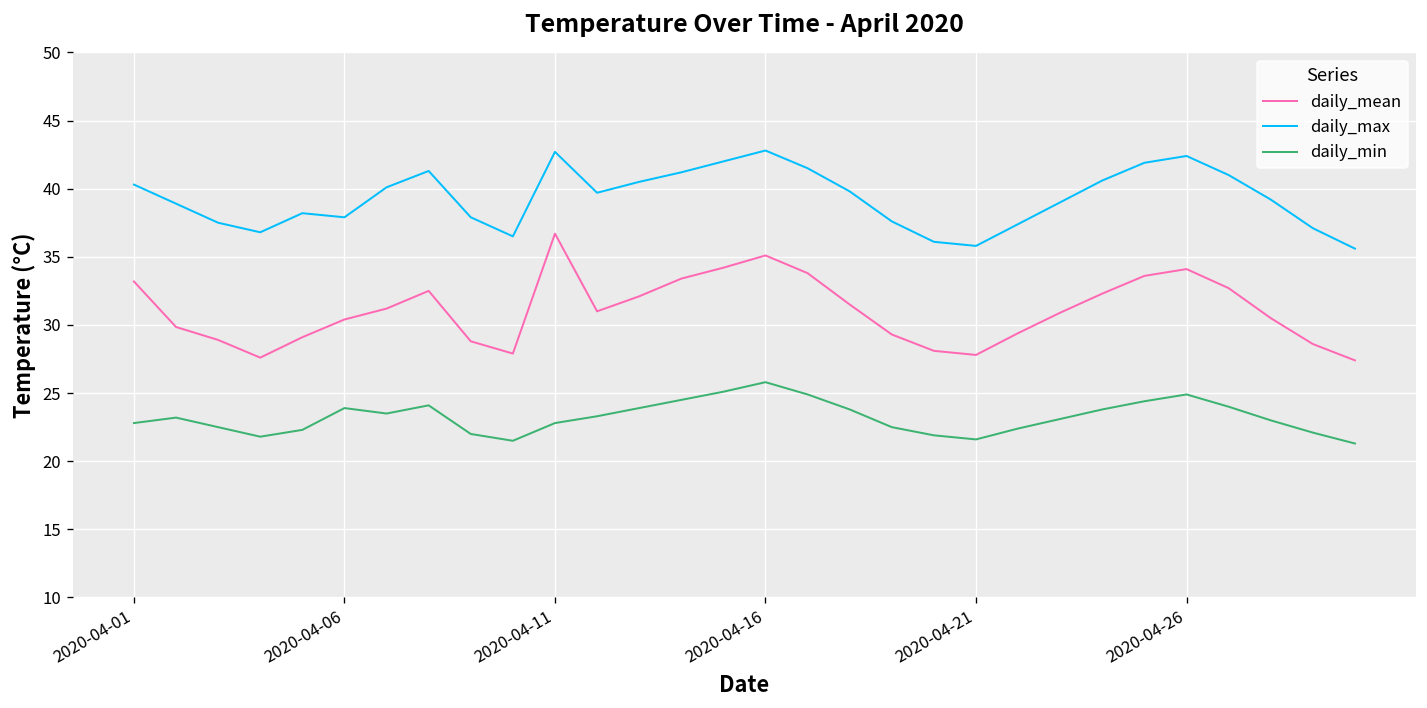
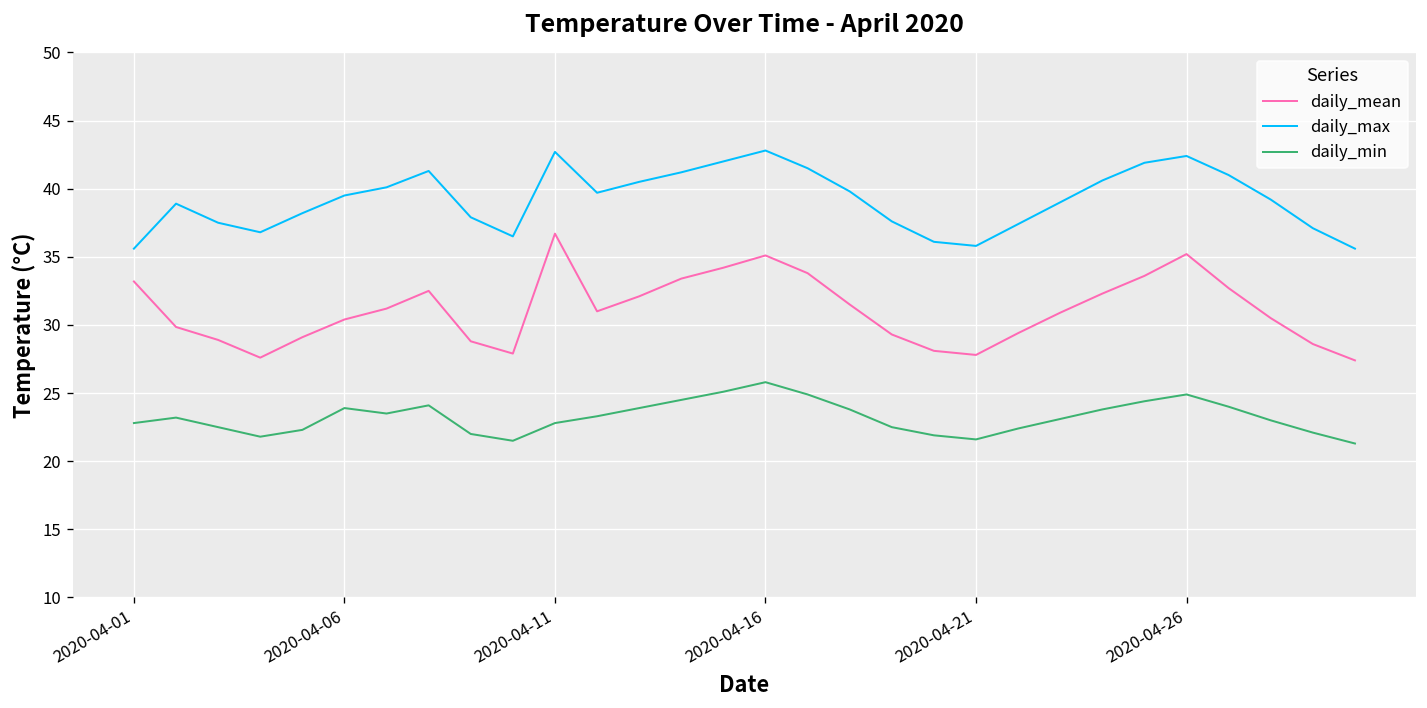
  {
    "daily_mean": {
      "2020-04-01": 33.2,
      "2020-04-06": 30.4,
      "2020-04-11": 36.7,
      "2020-04-16": 35.1,
      "2020-04-21": 27.8,
-     "2020-04-26": 34.1
+     "2020-04-26": 35.2
    },
    "daily_max": {
-     "2020-04-01": 40.3,
-     "2020-04-06": 37.9,
+     "2020-04-01": 35.6,
+     "2020-04-06": 39.5,
      "2020-04-11": 42.7,
      "2020-04-16": 42.8,
      "2020-04-21": 35.8,
      "2020-04-26": 42.4
    },
    "daily_min": {
      "2020-04-01": 22.8,
      "2020-04-06": 23.9,
      "2020-04-11": 22.8,
      "2020-04-16": 25.8,
      "2020-04-21": 21.6,
      "2020-04-26": 24.9
    }
  }
